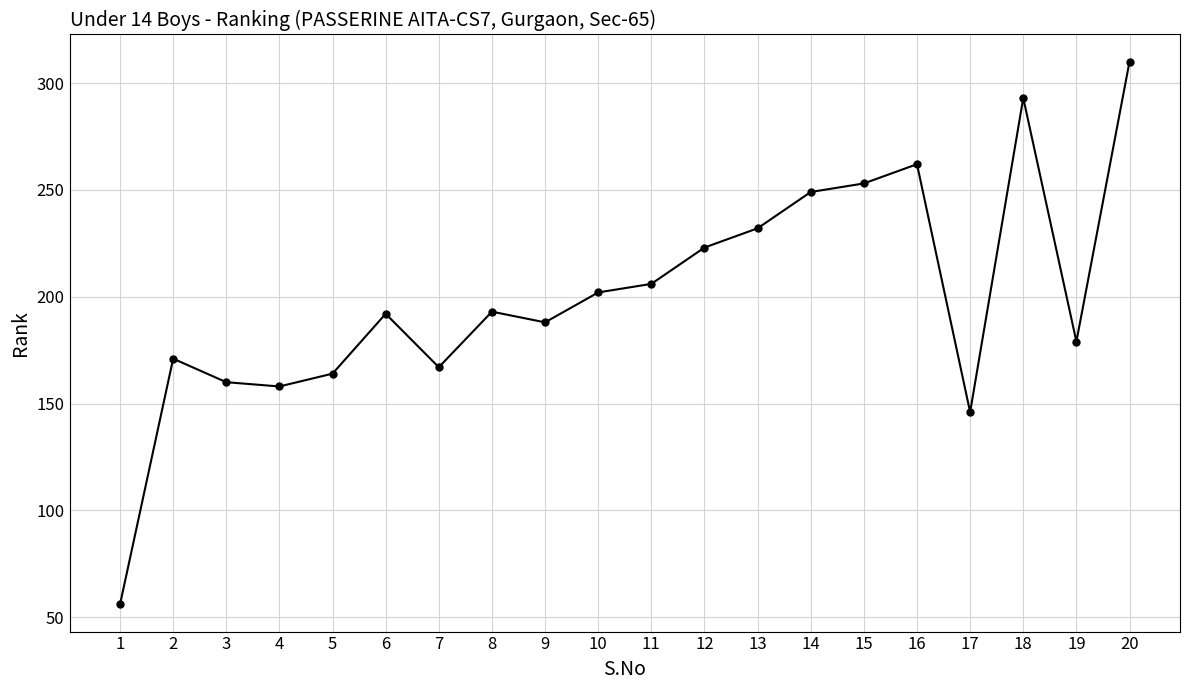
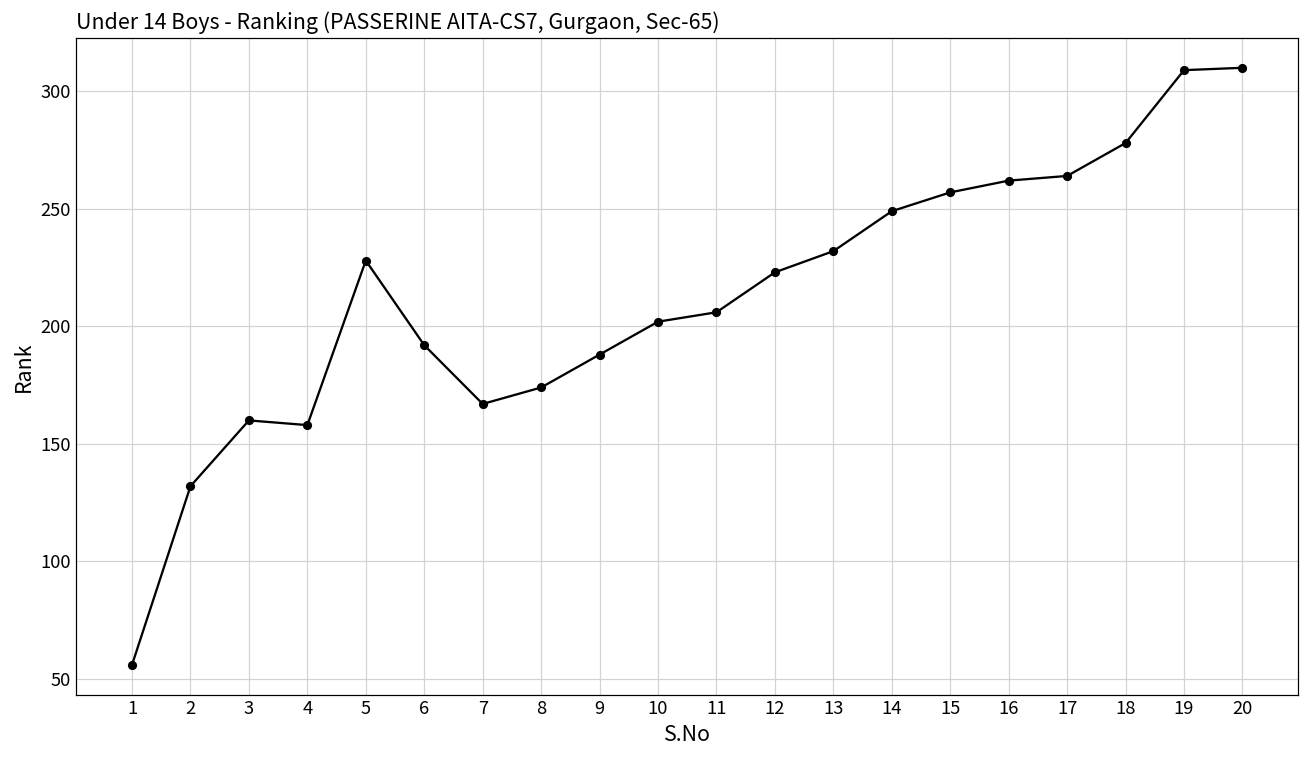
  {
    "1": 56,
-   "2": 171,
+   "2": 132,
    "3": 160,
    "4": 158,
-   "5": 164,
+   "5": 228,
    "6": 192,
    "7": 167,
-   "8": 193,
+   "8": 174,
    "9": 188,
    "10": 202,
    "11": 206,
    "12": 223,
    "13": 232,
    "14": 249,
-   "15": 253,
+   "15": 257,
    "16": 262,
-   "17": 146,
-   "18": 293,
-   "19": 179,
+   "17": 264,
+   "18": 278,
+   "19": 309,
    "20": 310
  }
